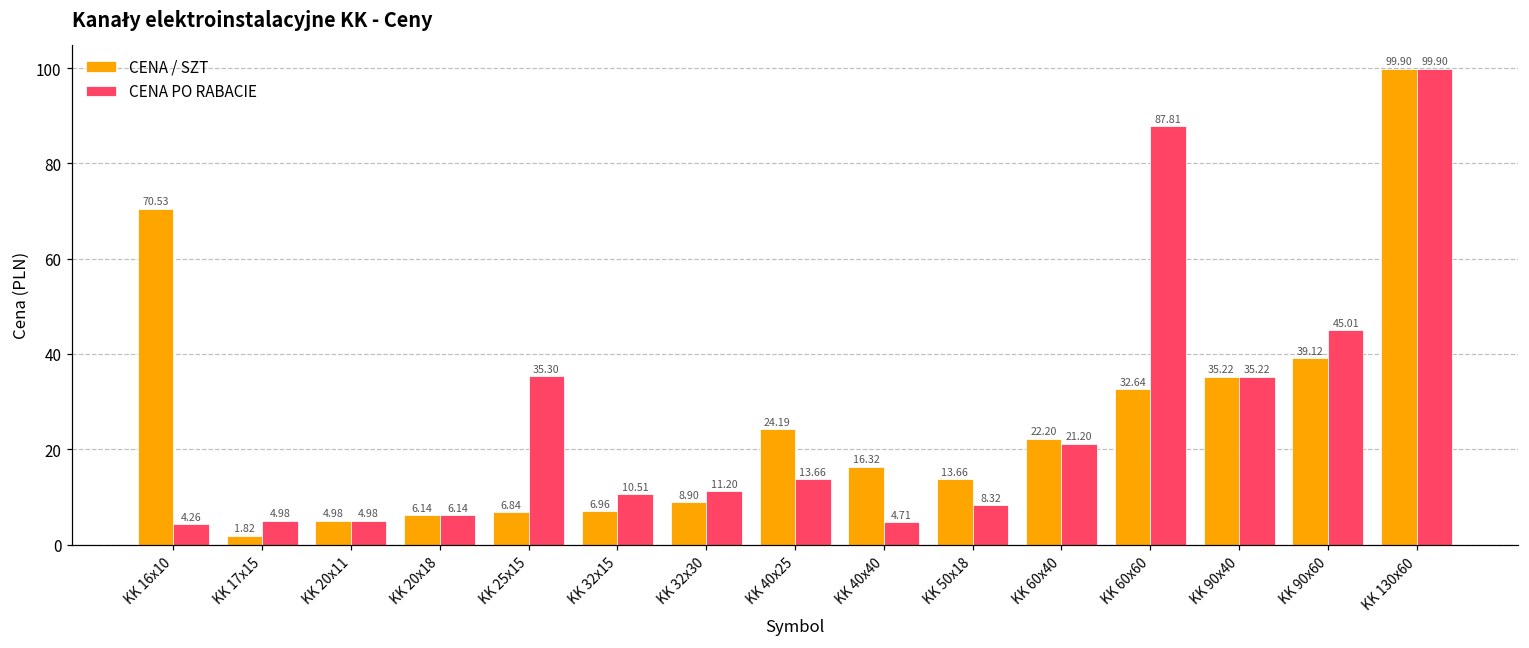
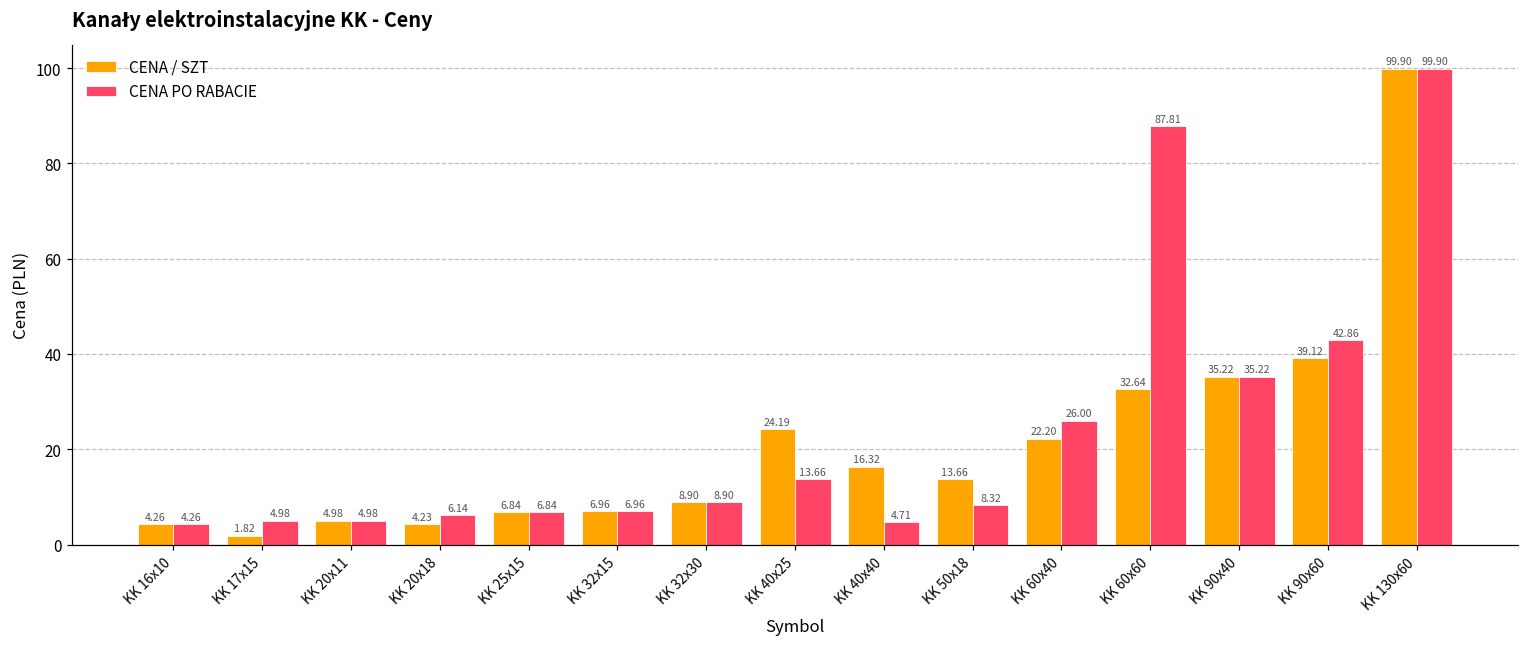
  {
    "CENA / SZT": {
-     "KK 16x10": 70.53,
+     "KK 16x10": 4.26,
      "KK 17x15": 1.82,
      "KK 20x11": 4.98,
-     "KK 20x18": 6.14,
+     "KK 20x18": 4.23,
      "KK 25x15": 6.84,
      "KK 32x15": 6.96,
      "KK 32x30": 8.90,
      "KK 40x25": 24.19,
      "KK 40x40": 16.32,
      "KK 50x18": 13.66,
      "KK 60x40": 22.20,
      "KK 60x60": 32.64,
      "KK 90x40": 35.22,
      "KK 90x60": 39.12,
      "KK 130x60": 99.90
    },
    "CENA PO RABACIE": {
      "KK 16x10": 4.26,
      "KK 17x15": 4.98,
      "KK 20x11": 4.98,
      "KK 20x18": 6.14,
-     "KK 25x15": 35.30,
-     "KK 32x15": 10.51,
-     "KK 32x30": 11.20,
+     "KK 25x15": 6.84,
+     "KK 32x15": 6.96,
+     "KK 32x30": 8.90,
      "KK 40x25": 13.66,
      "KK 40x40": 4.71,
      "KK 50x18": 8.32,
-     "KK 60x40": 21.20,
+     "KK 60x40": 26.00,
      "KK 60x60": 87.81,
      "KK 90x40": 35.22,
-     "KK 90x60": 45.01,
+     "KK 90x60": 42.86,
      "KK 130x60": 99.90
    }
  }
